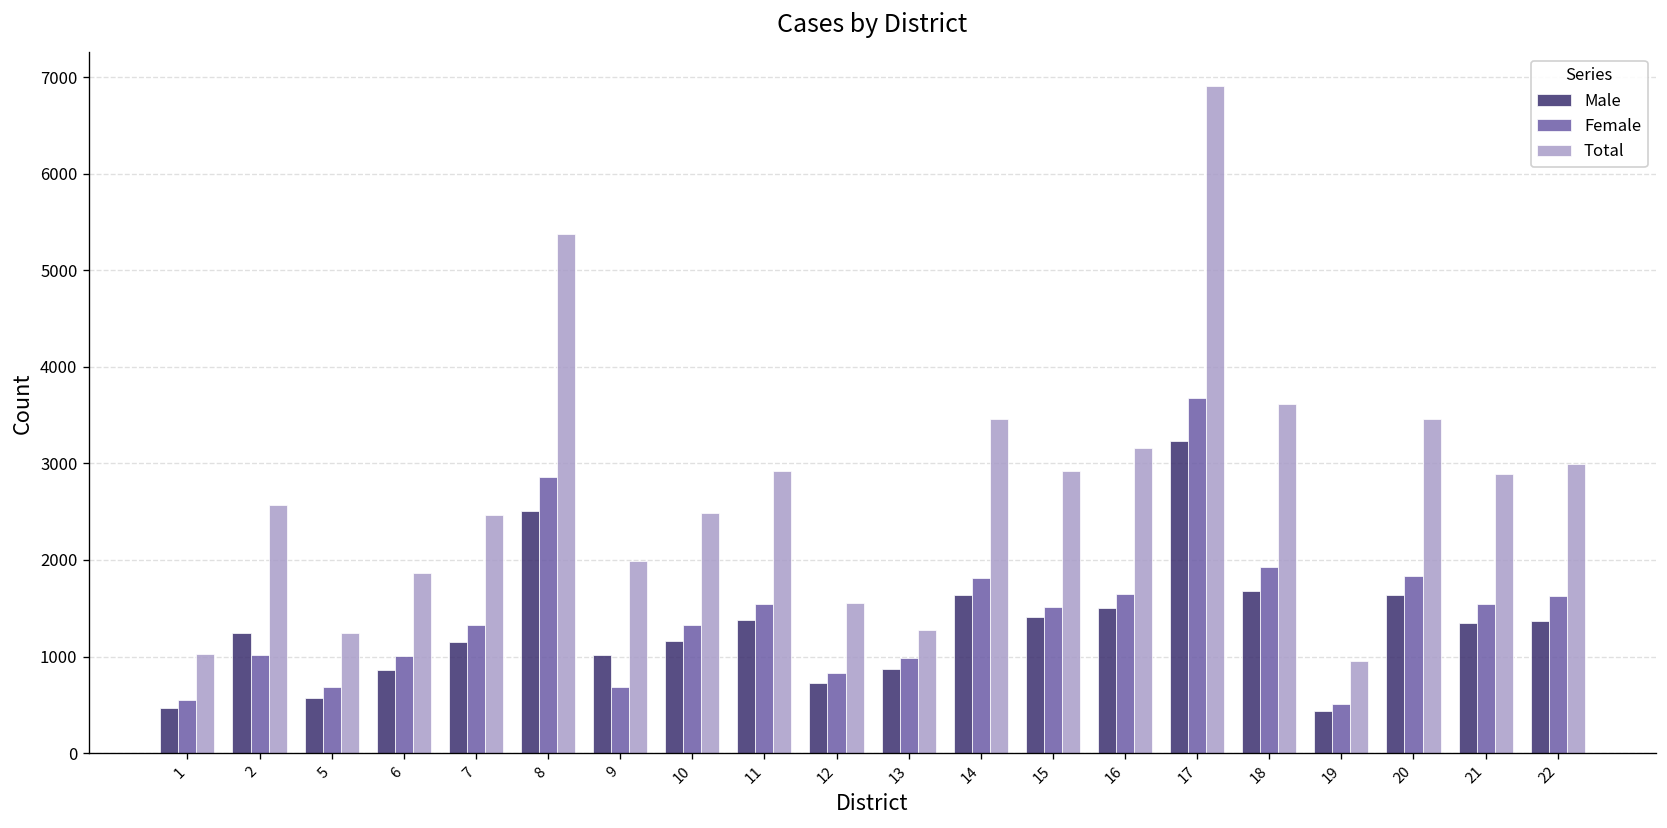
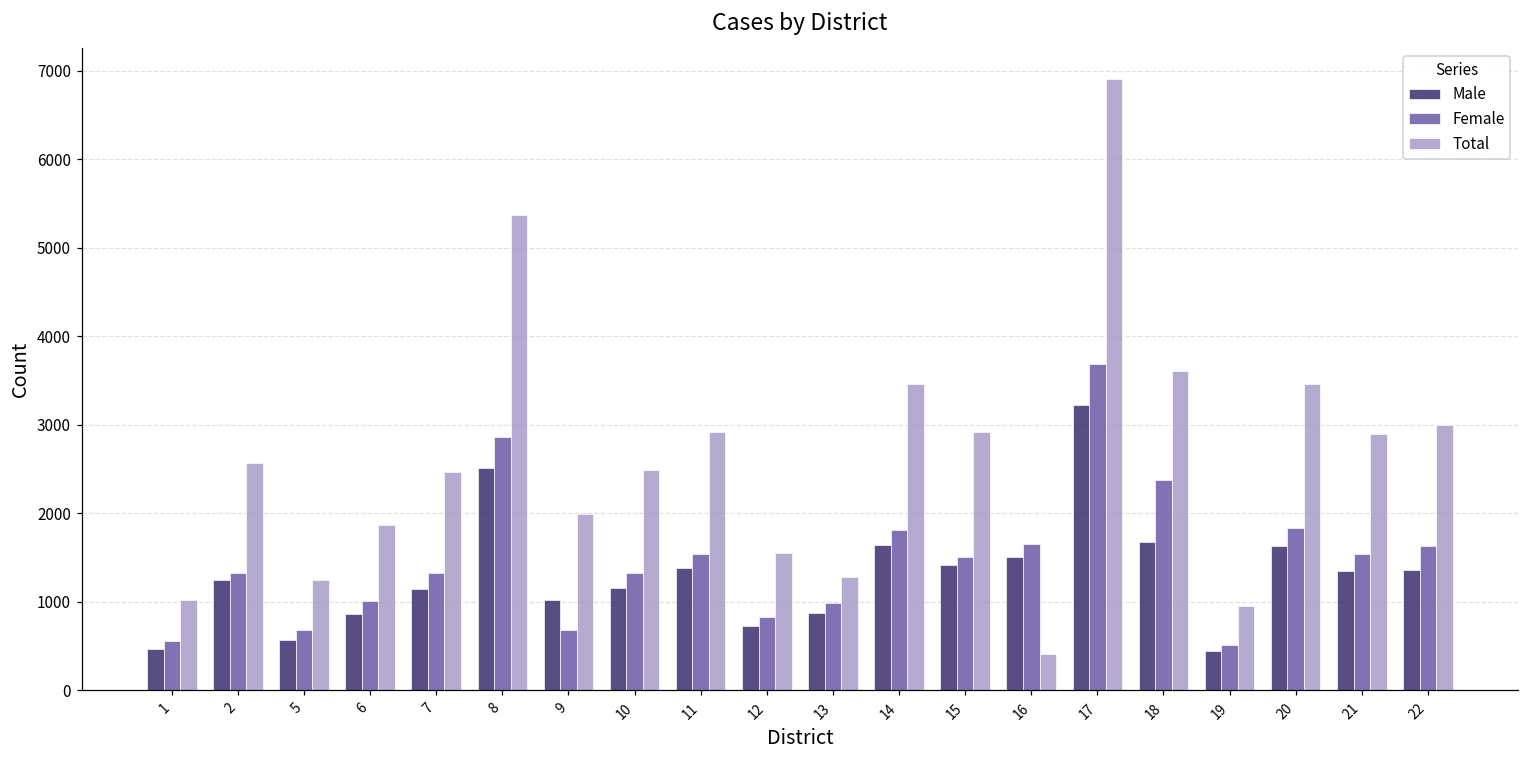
  {
    "Male": {
      "1": 500,
      "2": 1200,
      "5": 600,
      "6": 900,
      "7": 1100,
      "8": 2500,
      "9": 1000,
      "10": 1200,
      "11": 1400,
      "12": 700,
      "13": 900,
      "14": 1600,
      "15": 1400,
      "16": 1500,
      "17": 3200,
      "18": 1700,
      "19": 400,
      "20": 1600,
      "21": 1400,
      "22": 1400
    },
    "Female": {
      "1": 600,
-     "2": 1000,
+     "2": 1300,
      "5": 700,
      "6": 1000,
      "7": 1300,
      "8": 2900,
      "9": 700,
      "10": 1300,
      "11": 1500,
      "12": 800,
      "13": 1000,
      "14": 1800,
      "15": 1500,
      "16": 1700,
      "17": 3700,
-     "18": 1900,
+     "18": 2400,
      "19": 500,
      "20": 1800,
      "21": 1500,
      "22": 1600
    },
    "Total": {
      "1": 1000,
      "2": 2600,
      "5": 1200,
      "6": 1900,
      "7": 2500,
      "8": 5400,
      "9": 2000,
      "10": 2500,
      "11": 2900,
      "12": 1600,
      "13": 1300,
      "14": 3500,
      "15": 2900,
-     "16": 3200,
+     "16": 400,
      "17": 6900,
      "18": 3600,
      "19": 900,
      "20": 3500,
      "21": 2900,
      "22": 3000
    }
  }
